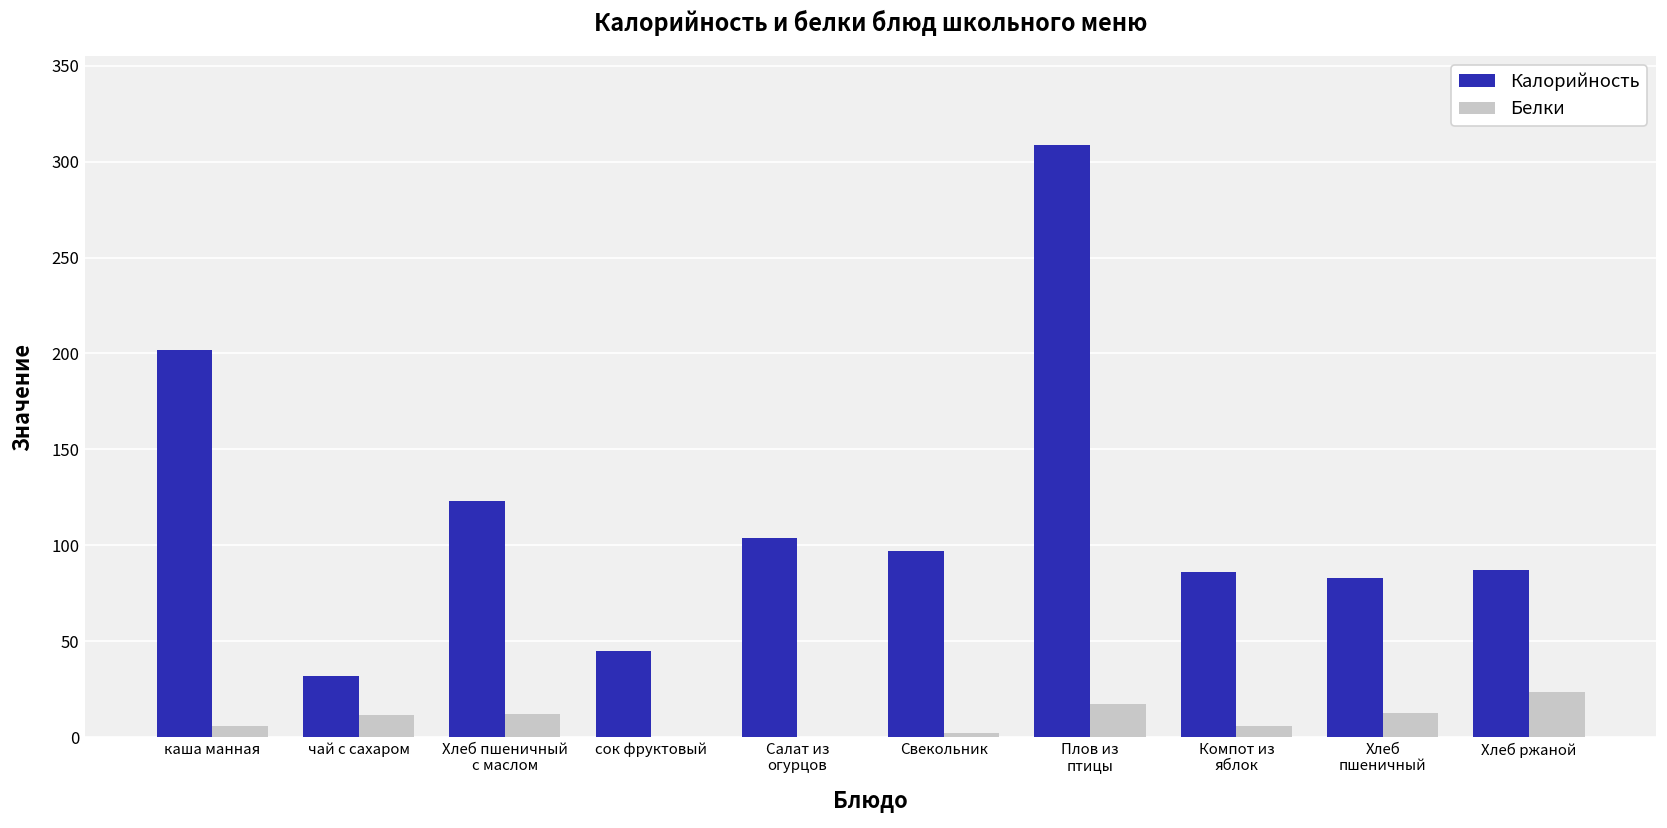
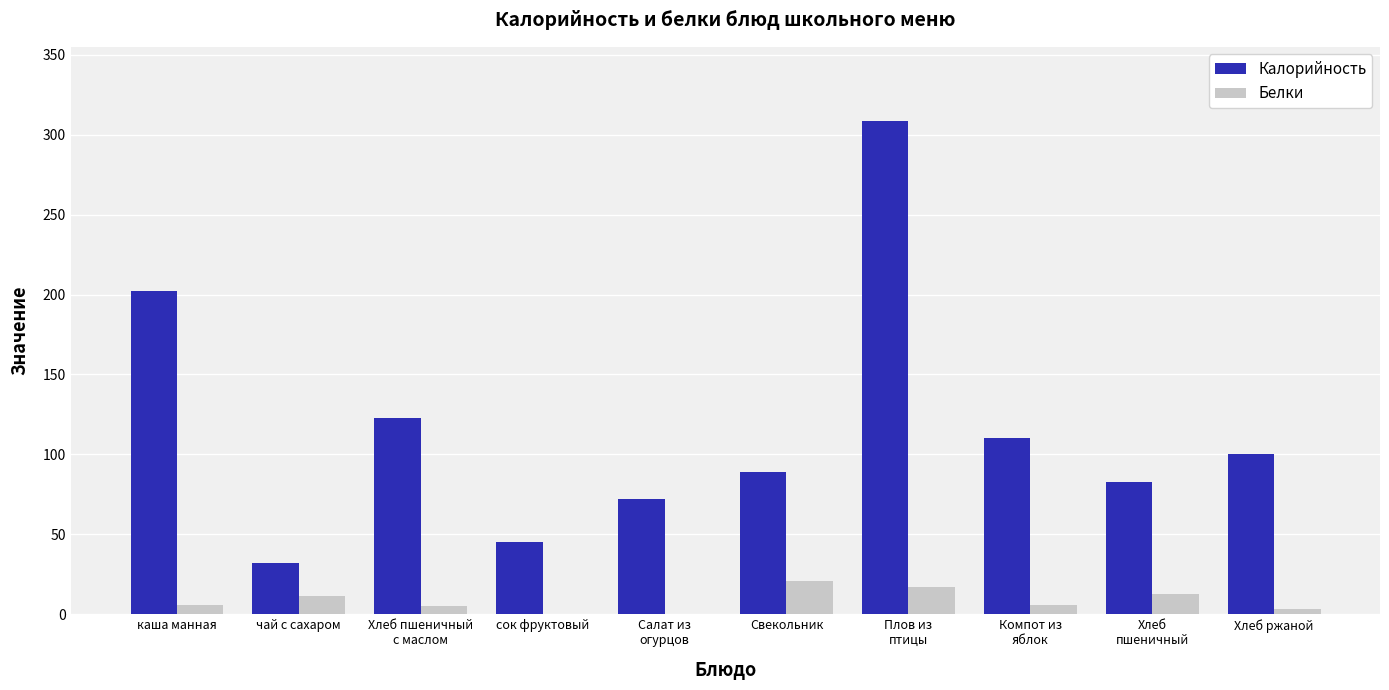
  {
    "Калорийность": {
      "каша манная": 202,
      "чай с сахаром": 32,
      "Хлеб пшеничный с маслом": 123,
      "сок фруктовый": 45,
-     "Салат из огурцов": 104,
-     "Свекольник": 97,
+     "Салат из огурцов": 72,
+     "Свекольник": 89,
      "Плов из птицы": 309,
-     "Компот из яблок": 86,
+     "Компот из яблок": 110,
      "Хлеб пшеничный": 83,
-     "Хлеб ржаной": 87
+     "Хлеб ржаной": 100
    },
    "Белки": {
      "каша манная": 6,
      "чай с сахаром": 11,
-     "Хлеб пшеничный с маслом": 12,
+     "Хлеб пшеничный с маслом": 5,
      "сок фруктовый": 0,
      "Салат из огурцов": 0,
-     "Свекольник": 2,
+     "Свекольник": 21,
      "Плов из птицы": 17,
      "Компот из яблок": 6,
      "Хлеб пшеничный": 13,
-     "Хлеб ржаной": 23
+     "Хлеб ржаной": 3
    }
  }
